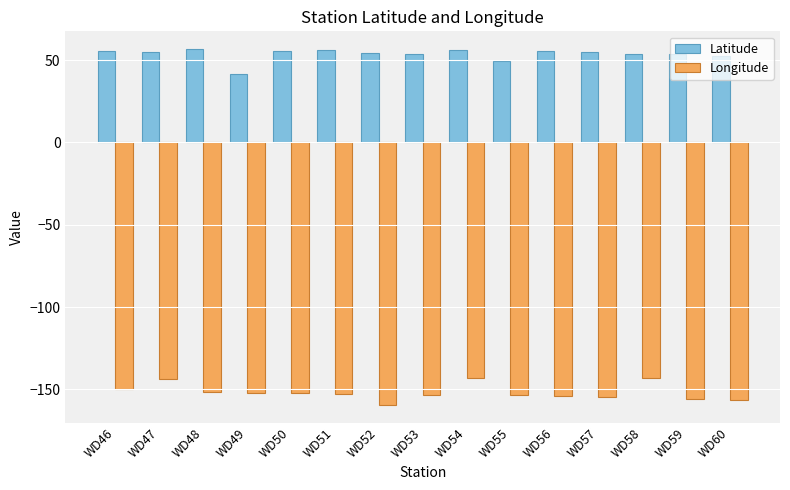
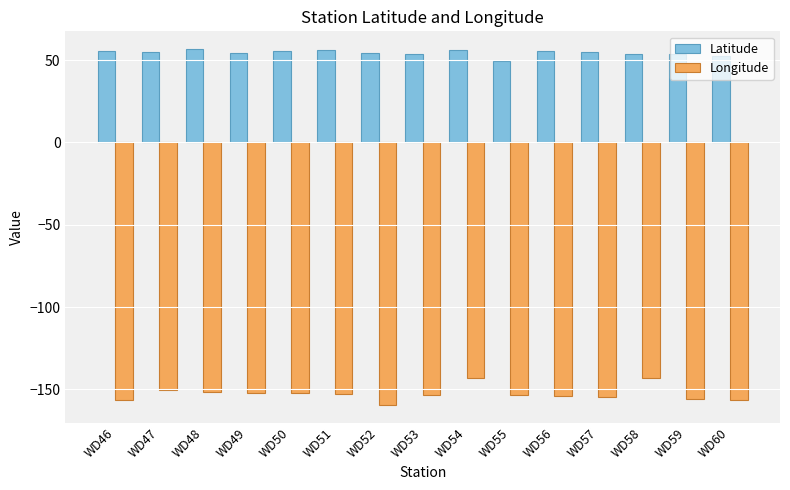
  {
    "Latitude": {
      "WD46": 56,
      "WD47": 55,
      "WD48": 57,
-     "WD49": 41,
+     "WD49": 54,
      "WD50": 55,
      "WD51": 56,
      "WD52": 54,
      "WD53": 54,
      "WD54": 56,
      "WD55": 50,
      "WD56": 55,
      "WD57": 55,
      "WD58": 54
    },
    "Longitude": {
-     "WD46": -150,
-     "WD47": -144,
+     "WD46": -157,
+     "WD47": -150,
      "WD48": -152,
      "WD49": -152,
      "WD50": -152,
      "WD51": -153,
      "WD52": -159,
      "WD53": -153,
      "WD54": -143,
      "WD55": -154,
      "WD56": -154,
      "WD57": -154,
      "WD58": -143,
      "WD59": -156,
      "WD60": -157
    }
  }
